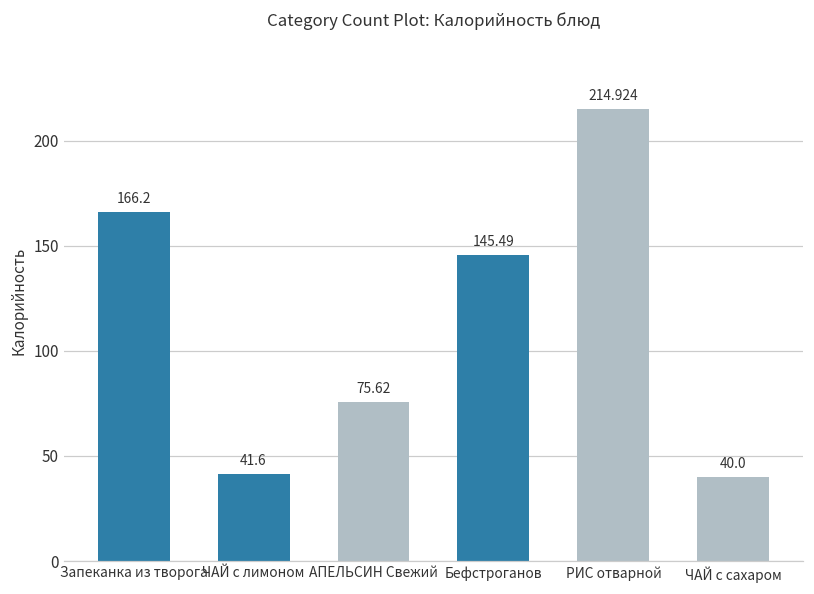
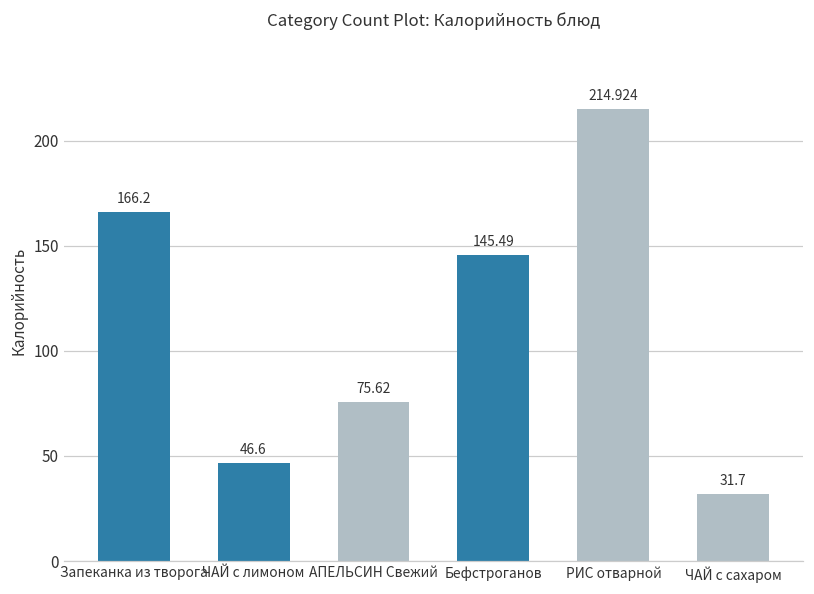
  {
    "Запеканка из творога": 166.2,
-   "ЧАЙ с лимоном": 41.6,
+   "ЧАЙ с лимоном": 46.6,
    "АПЕЛЬСИН Свежий": 75.62,
    "Бефстроганов": 145.49,
    "РИС отварной": 214.924,
-   "ЧАЙ с сахаром": 40.0
+   "ЧАЙ с сахаром": 31.7
  }
